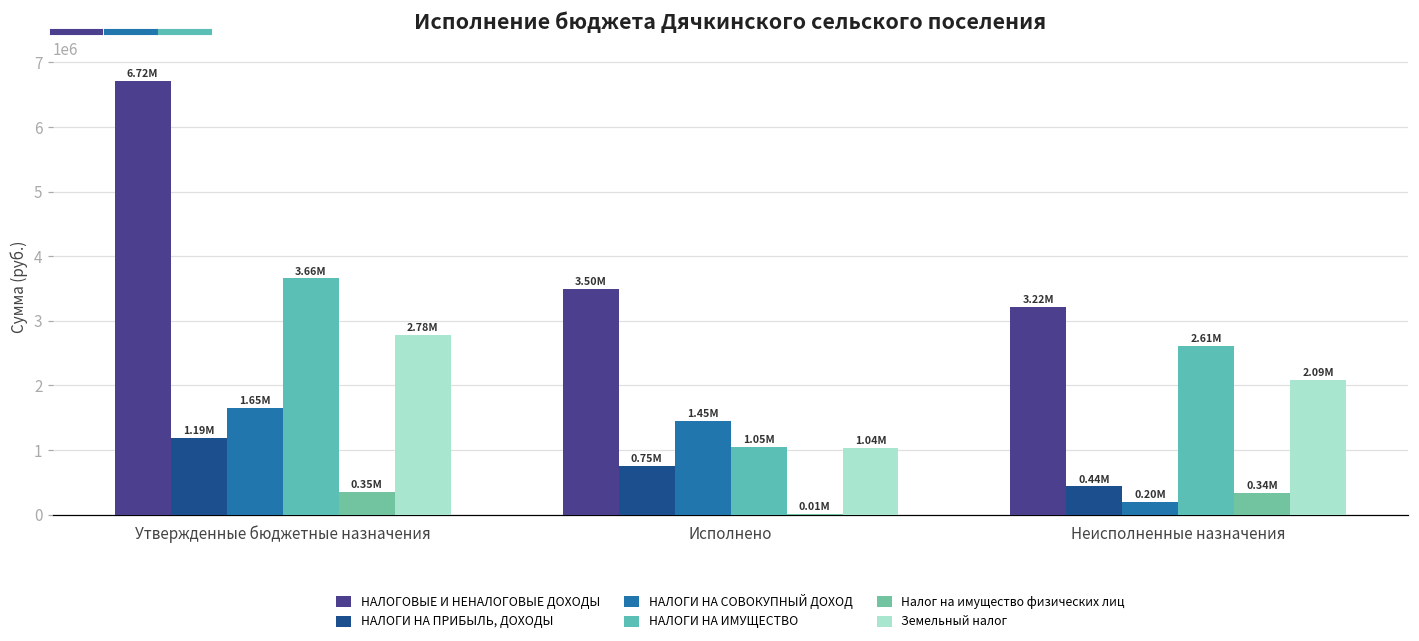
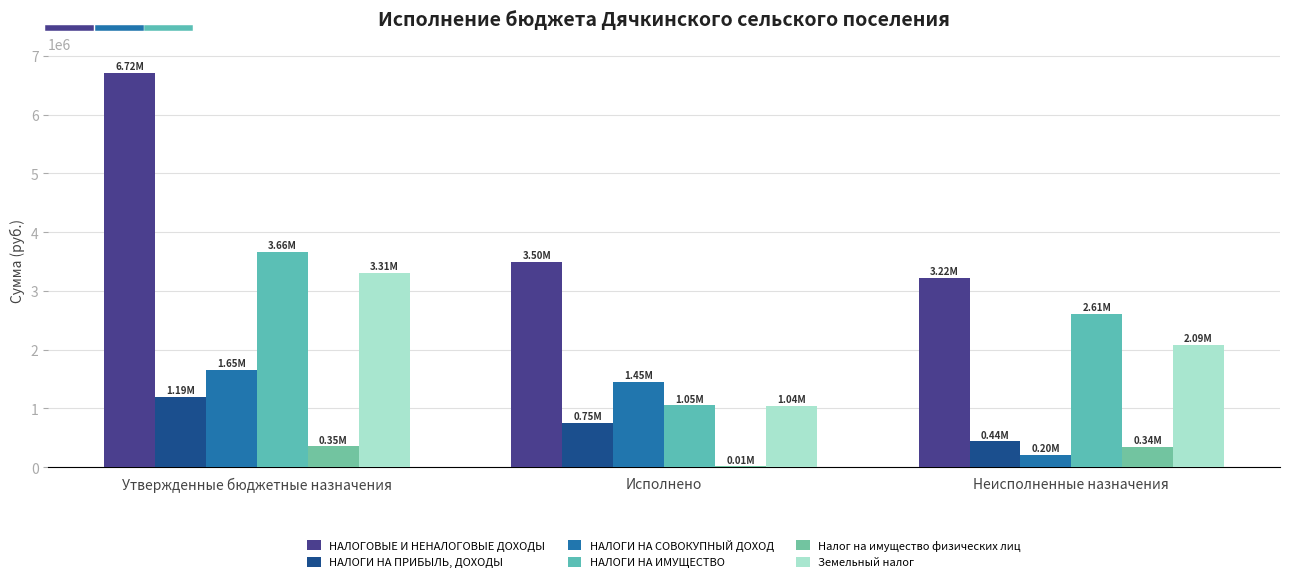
  {
    "Земельный налог": {
-     "Утвержденные бюджетные назначения": "2.78M",
+     "Утвержденные бюджетные назначения": "3.31M",
      "Исполнено": "1.04M",
      "Неисполненные назначения": "2.09M"
    }
  }
